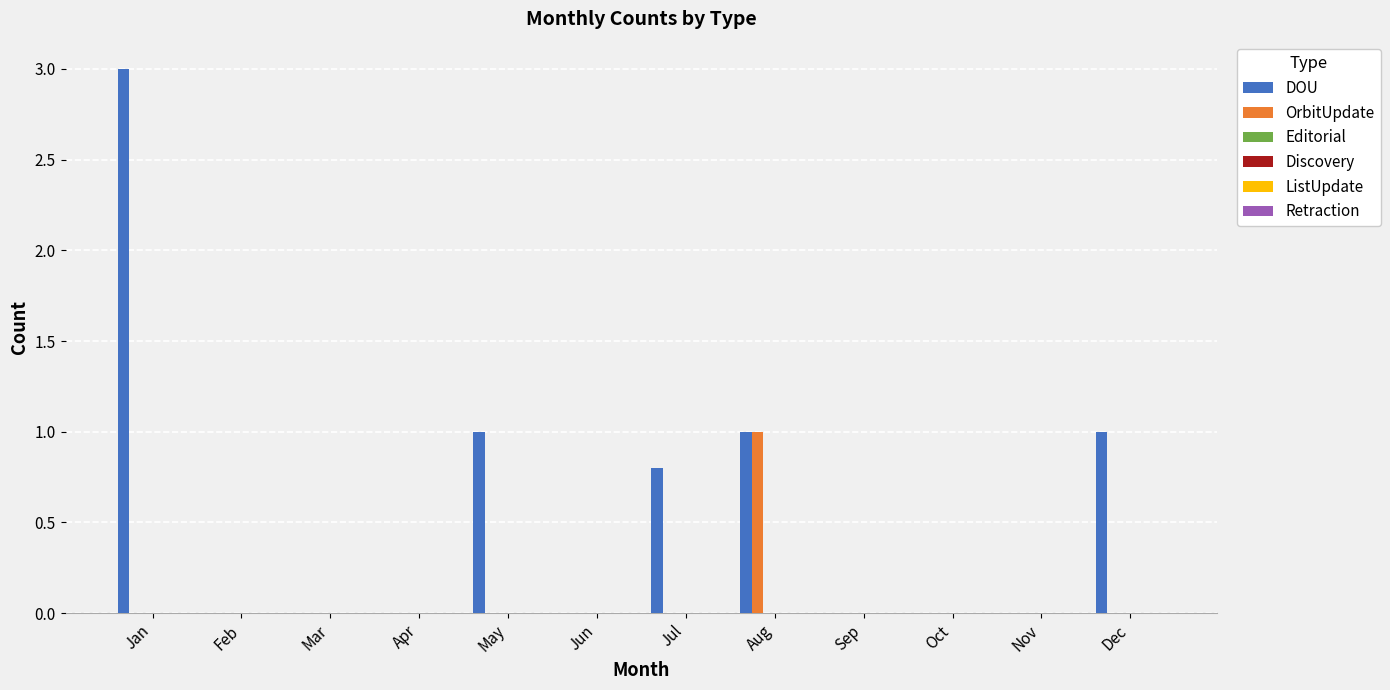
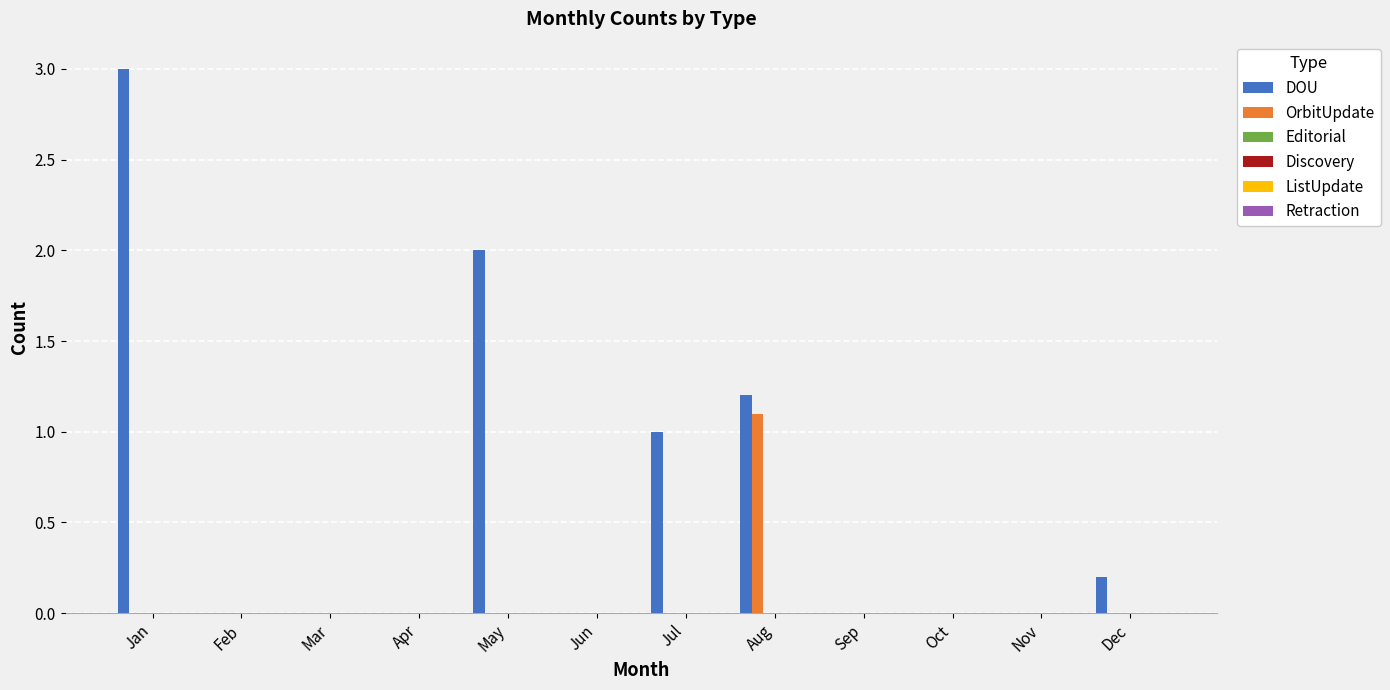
  {
    "DOU": {
      "Jan": 3.0,
      "Feb": 0.0,
      "Mar": 0.0,
      "Apr": 0.0,
-     "May": 1,
+     "May": 2,
      "Jun": 0.0,
-     "Jul": 0.8,
-     "Aug": 1.0,
+     "Jul": 1.0,
+     "Aug": 1.2,
      "Sep": 0.0,
      "Oct": 0.0,
      "Nov": 0.0,
-     "Dec": 1.0
+     "Dec": 0.2
    },
    "OrbitUpdate": {
      "Jan": 0.0,
      "Feb": 0.0,
      "Mar": 0.0,
      "Apr": 0.0,
      "May": 0.0,
      "Jun": 0.0,
      "Jul": 0.0,
-     "Aug": 1.0,
+     "Aug": 1.1,
      "Sep": 0.0,
      "Oct": 0.0,
      "Nov": 0.0,
      "Dec": 0.0
    },
    "Editorial": {
      "Jan": 0.0,
      "Feb": 0.0,
      "Mar": 0.0,
      "Apr": 0.0,
      "May": 0.0,
      "Jun": 0.0,
      "Jul": 0.0,
      "Aug": 0.0,
      "Sep": 0.0,
      "Oct": 0.0,
      "Nov": 0.0,
      "Dec": 0.0
    },
    "Discovery": {
      "Jan": 0.0,
      "Feb": 0.0,
      "Mar": 0.0,
      "Apr": 0.0,
      "May": 0.0,
      "Jun": 0.0,
      "Jul": 0.0,
      "Aug": 0.0,
      "Sep": 0.0,
      "Oct": 0.0,
      "Nov": 0.0,
      "Dec": 0.0
    },
    "ListUpdate": {
      "Jan": 0.0,
      "Feb": 0.0,
      "Mar": 0.0,
      "Apr": 0.0,
      "May": 0.0,
      "Jun": 0.0,
      "Jul": 0.0,
      "Aug": 0.0,
      "Sep": 0.0,
      "Oct": 0.0,
      "Nov": 0.0,
      "Dec": 0.0
    },
    "Retraction": {
      "Jan": 0.0,
      "Feb": 0.0,
      "Mar": 0.0,
      "Apr": 0.0,
      "May": 0.0,
      "Jun": 0.0,
      "Jul": 0.0,
      "Aug": 0.0,
      "Sep": 0.0,
      "Oct": 0.0,
      "Nov": 0.0,
      "Dec": 0.0
    }
  }
